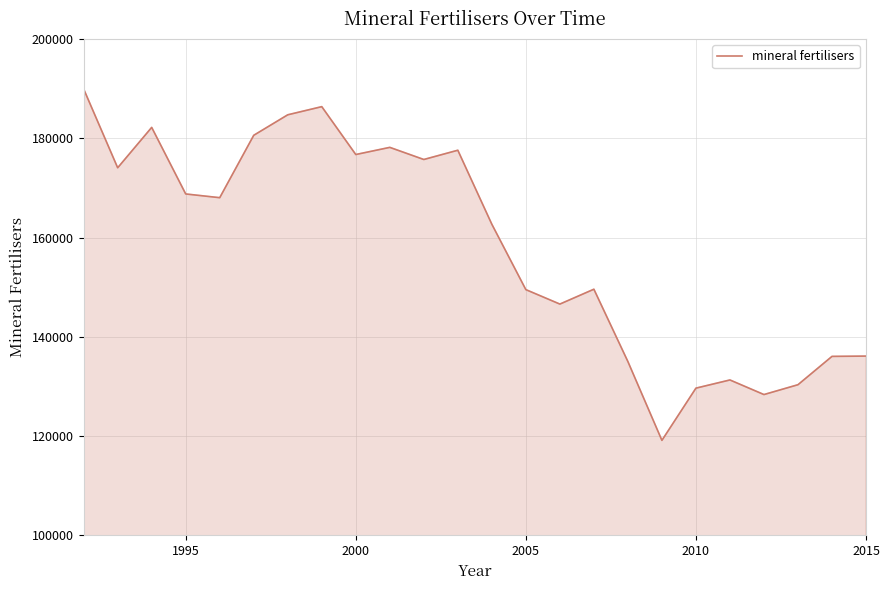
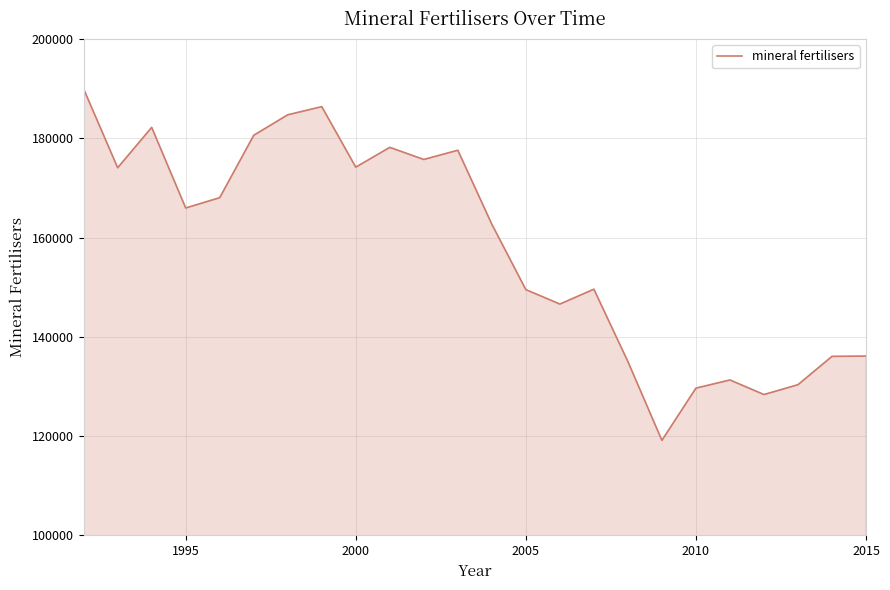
  {
-   "1995": 169000,
-   "2000": 177000,
+   "1995": 166000,
+   "2000": 174000,
    "2005": 150000,
    "2010": 130000,
    "2015": 136000
  }
